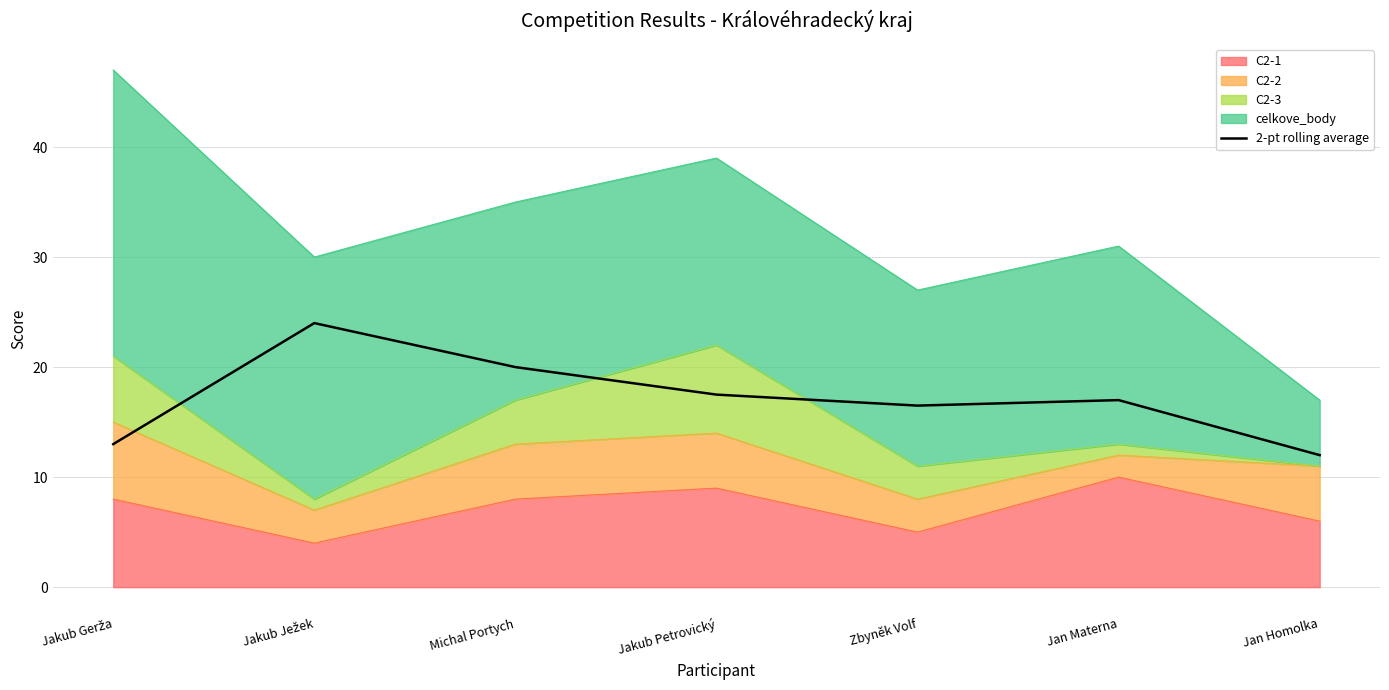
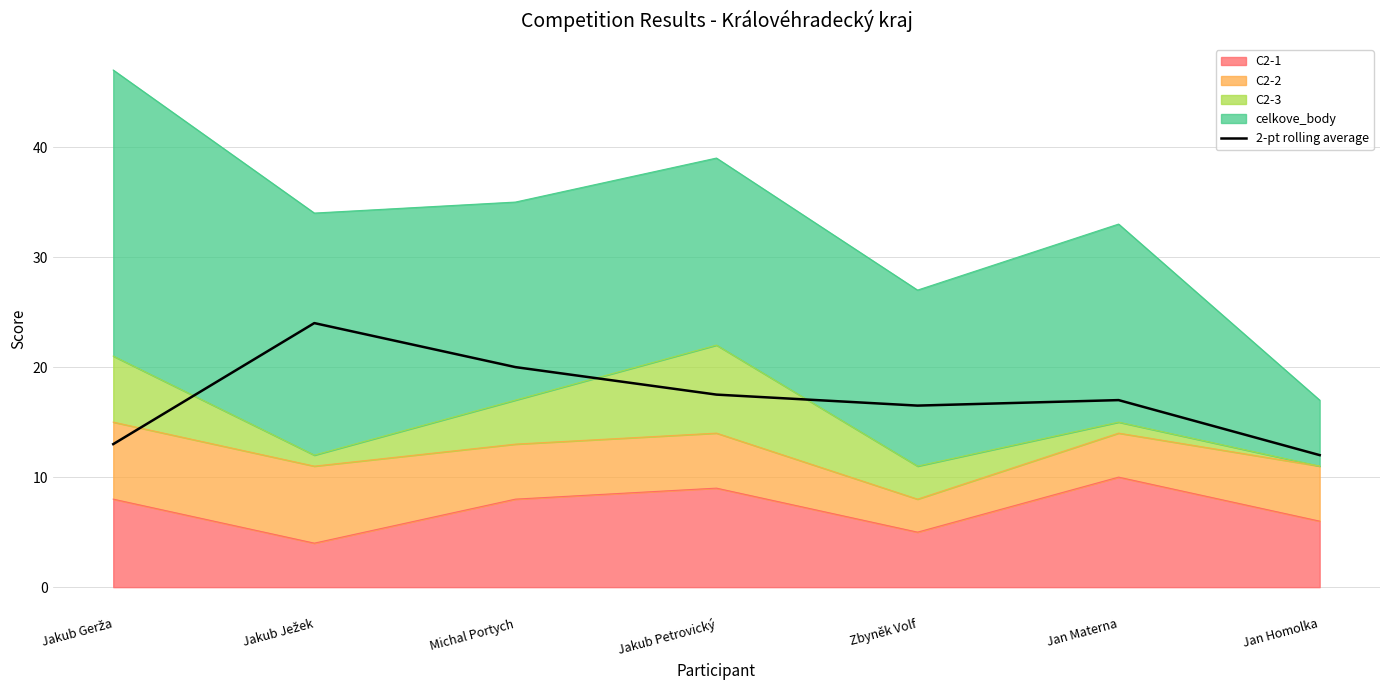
  {
    "C2-1": {
      "Jakub Gerža": 8,
      "Jakub Ježek": 4,
      "Michal Portych": 8,
      "Jakub Petrovický": 9,
      "Zbyněk Volf": 5,
      "Jan Materna": 10,
      "Jan Homolka": 6
    },
    "C2-2": {
      "Jakub Gerža": 7,
-     "Jakub Ježek": 3,
+     "Jakub Ježek": 7,
      "Michal Portych": 5,
      "Jakub Petrovický": 5,
      "Zbyněk Volf": 3,
-     "Jan Materna": 2
+     "Jan Materna": 4
    },
    "C2-3": {
      "Jakub Gerža": 6,
      "Jakub Ježek": 1,
      "Michal Portych": 4,
      "Jakub Petrovický": 8,
      "Zbyněk Volf": 3,
      "Jan Materna": 1
    },
    "celkove_body": {
      "Jakub Gerža": 26,
      "Jakub Ježek": 22,
      "Michal Portych": 18,
      "Jakub Petrovický": 17,
      "Zbyněk Volf": 16,
      "Jan Materna": 18,
      "Jan Homolka": 6
    },
    "2-pt rolling average": {
      "Jakub Gerža": 13,
      "Jakub Ježek": 24,
      "Michal Portych": 20,
      "Jakub Petrovický": 17.5,
      "Zbyněk Volf": 16.5,
      "Jan Materna": 17,
      "Jan Homolka": 12
    }
  }
